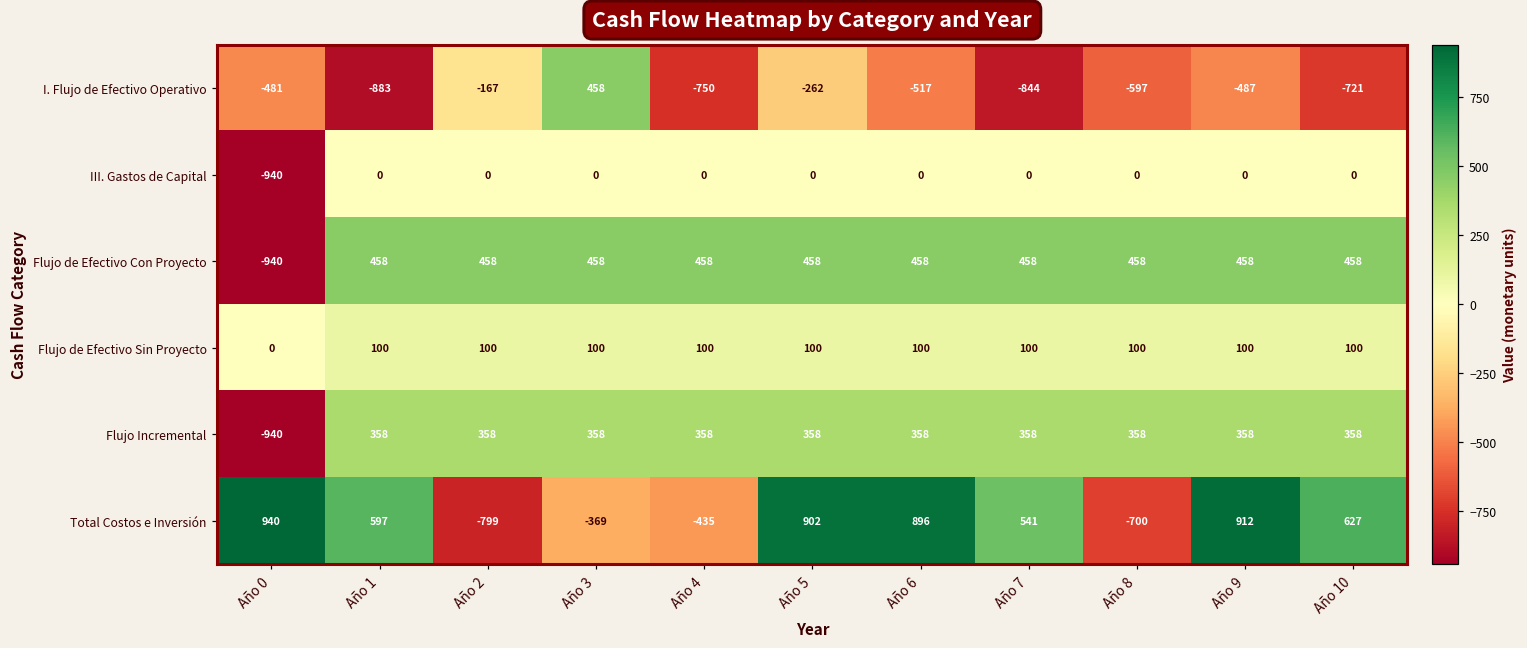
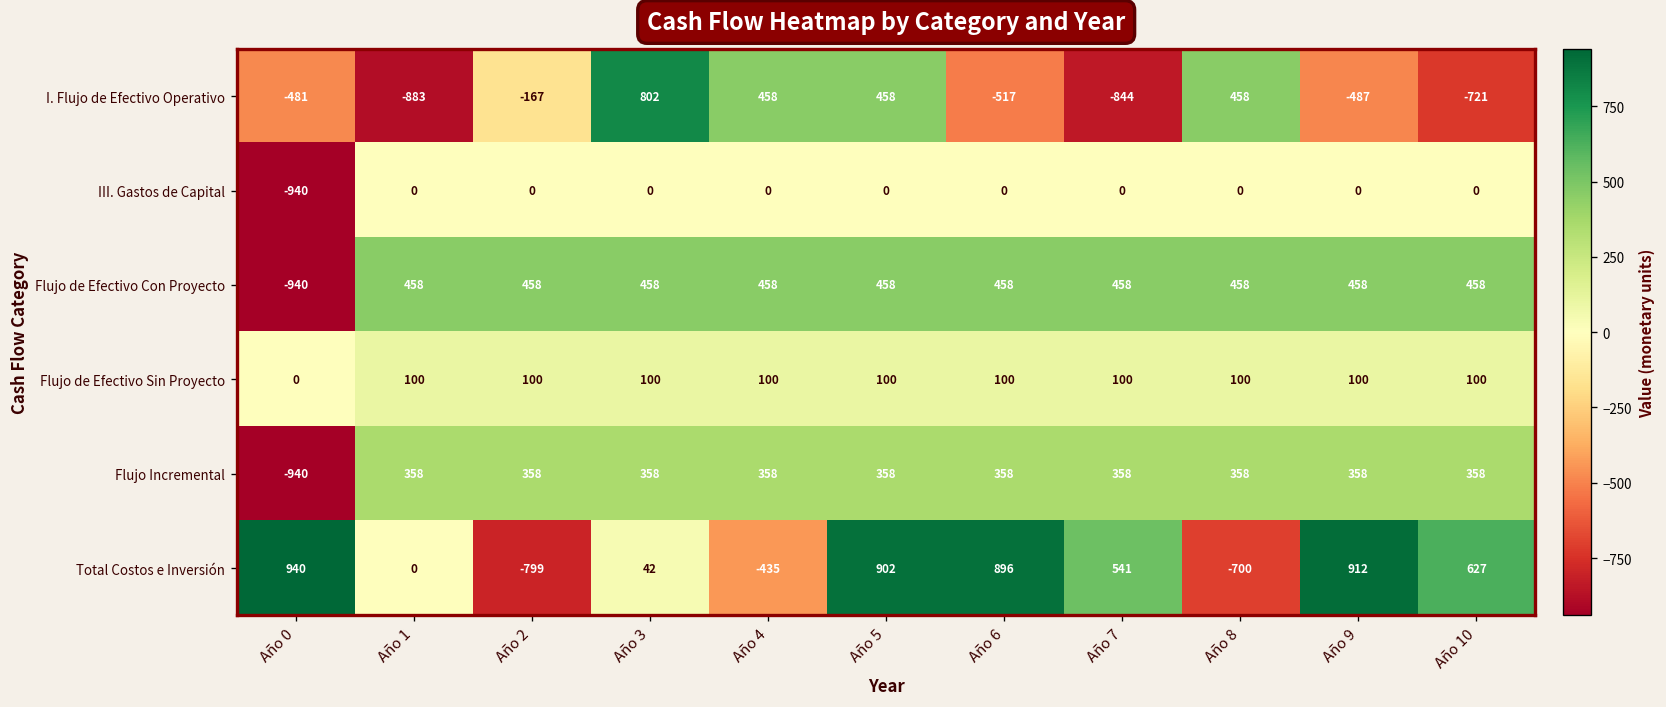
  {
    "I. Flujo de Efectivo Operativo": {
      "Año 0": -481,
      "Año 1": -883,
      "Año 2": -167,
-     "Año 3": 458,
-     "Año 4": -750,
-     "Año 5": -262,
+     "Año 3": 802,
+     "Año 4": 458,
+     "Año 5": 458,
      "Año 6": -517,
      "Año 7": -844,
-     "Año 8": -597,
+     "Año 8": 458,
      "Año 9": -487,
      "Año 10": -721
    },
    "III. Gastos de Capital": {
      "Año 0": -940,
      "Año 1": 0,
      "Año 2": 0,
      "Año 3": 0,
      "Año 4": 0,
      "Año 5": 0,
      "Año 6": 0,
      "Año 7": 0,
      "Año 8": 0,
      "Año 9": 0,
      "Año 10": 0
    },
    "Flujo de Efectivo Con Proyecto": {
      "Año 0": -940,
      "Año 1": 458,
      "Año 2": 458,
      "Año 3": 458,
      "Año 4": 458,
      "Año 5": 458,
      "Año 6": 458,
      "Año 7": 458,
      "Año 8": 458,
      "Año 9": 458,
      "Año 10": 458
    },
    "Flujo de Efectivo Sin Proyecto": {
      "Año 0": 0,
      "Año 1": 100,
      "Año 2": 100,
      "Año 3": 100,
      "Año 4": 100,
      "Año 5": 100,
      "Año 6": 100,
      "Año 7": 100,
      "Año 8": 100,
      "Año 9": 100,
      "Año 10": 100
    },
    "Flujo Incremental": {
      "Año 0": -940,
      "Año 1": 358,
      "Año 2": 358,
      "Año 3": 358,
      "Año 4": 358,
      "Año 5": 358,
      "Año 6": 358,
      "Año 7": 358,
      "Año 8": 358,
      "Año 9": 358,
      "Año 10": 358
    },
    "Total Costos e Inversión": {
      "Año 0": 940,
-     "Año 1": 597,
+     "Año 1": 0,
      "Año 2": -799,
-     "Año 3": -369,
+     "Año 3": 42,
      "Año 4": -435,
      "Año 5": 902,
      "Año 6": 896,
      "Año 7": 541,
      "Año 8": -700,
      "Año 9": 912,
      "Año 10": 627
    }
  }
